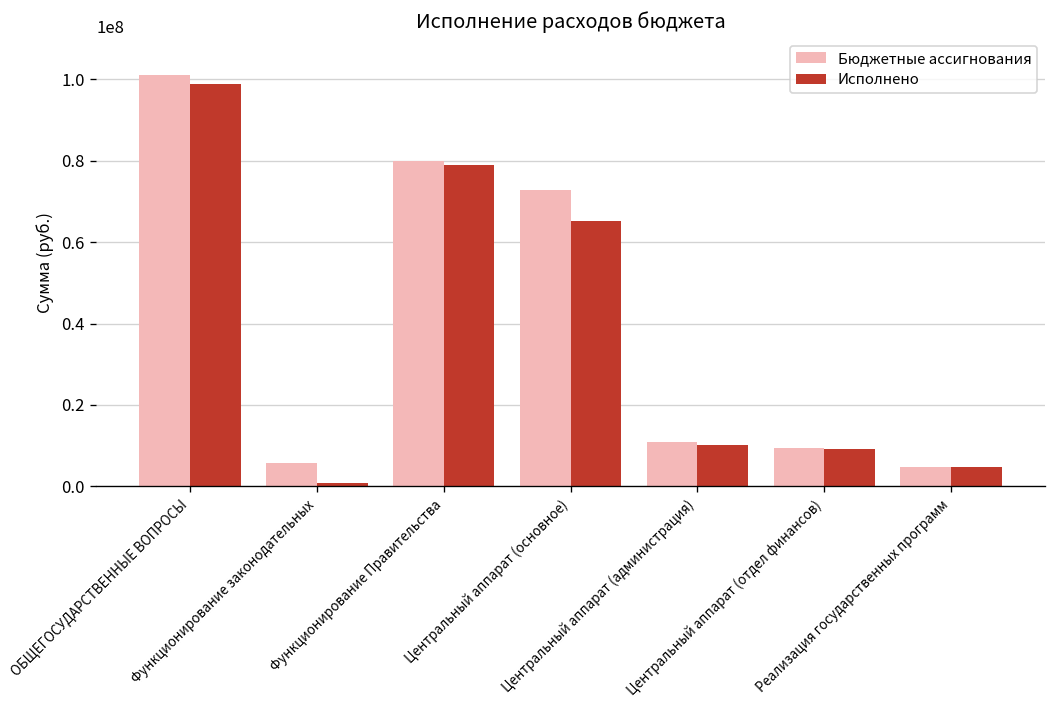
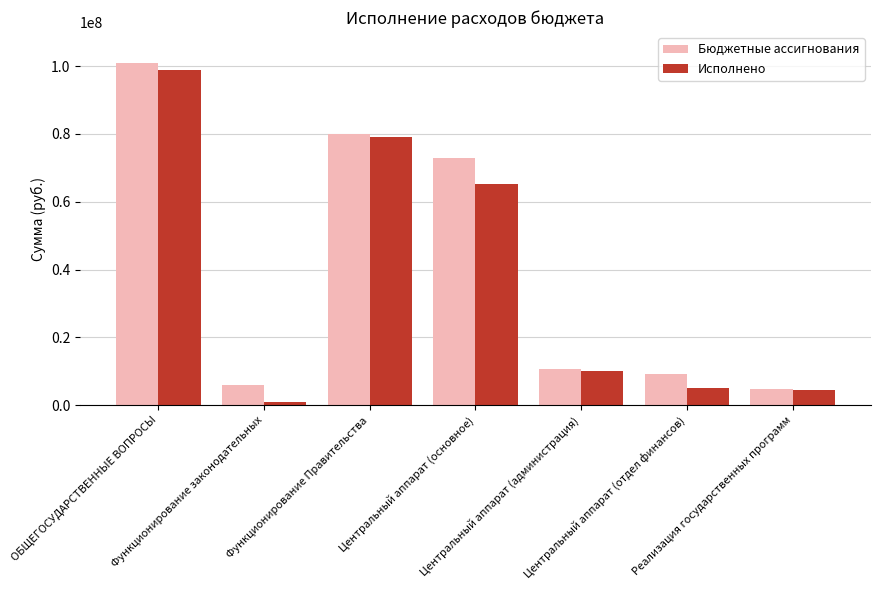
  {
    "Бюджетные ассигнования": {
      "ОБЩЕГОСУДАРСТВЕННЫЕ ВОПРОСЫ": 101000000,
      "Функционирование законодательных": 6000000,
      "Функционирование Правительства": 80000000,
      "Центральный аппарат (основное)": 73000000,
      "Центральный аппарат (администрация)": 11000000,
      "Центральный аппарат (отдел финансов)": 9000000,
      "Реализация государственных программ": 5000000
    },
    "Исполнено": {
      "ОБЩЕГОСУДАРСТВЕННЫЕ ВОПРОСЫ": 99000000,
      "Функционирование законодательных": 1000000,
      "Функционирование Правительства": 79000000,
      "Центральный аппарат (основное)": 65000000,
      "Центральный аппарат (администрация)": 10000000,
-     "Центральный аппарат (отдел финансов)": 9000000,
+     "Центральный аппарат (отдел финансов)": 5000000,
      "Реализация государственных программ": 5000000
    }
  }
